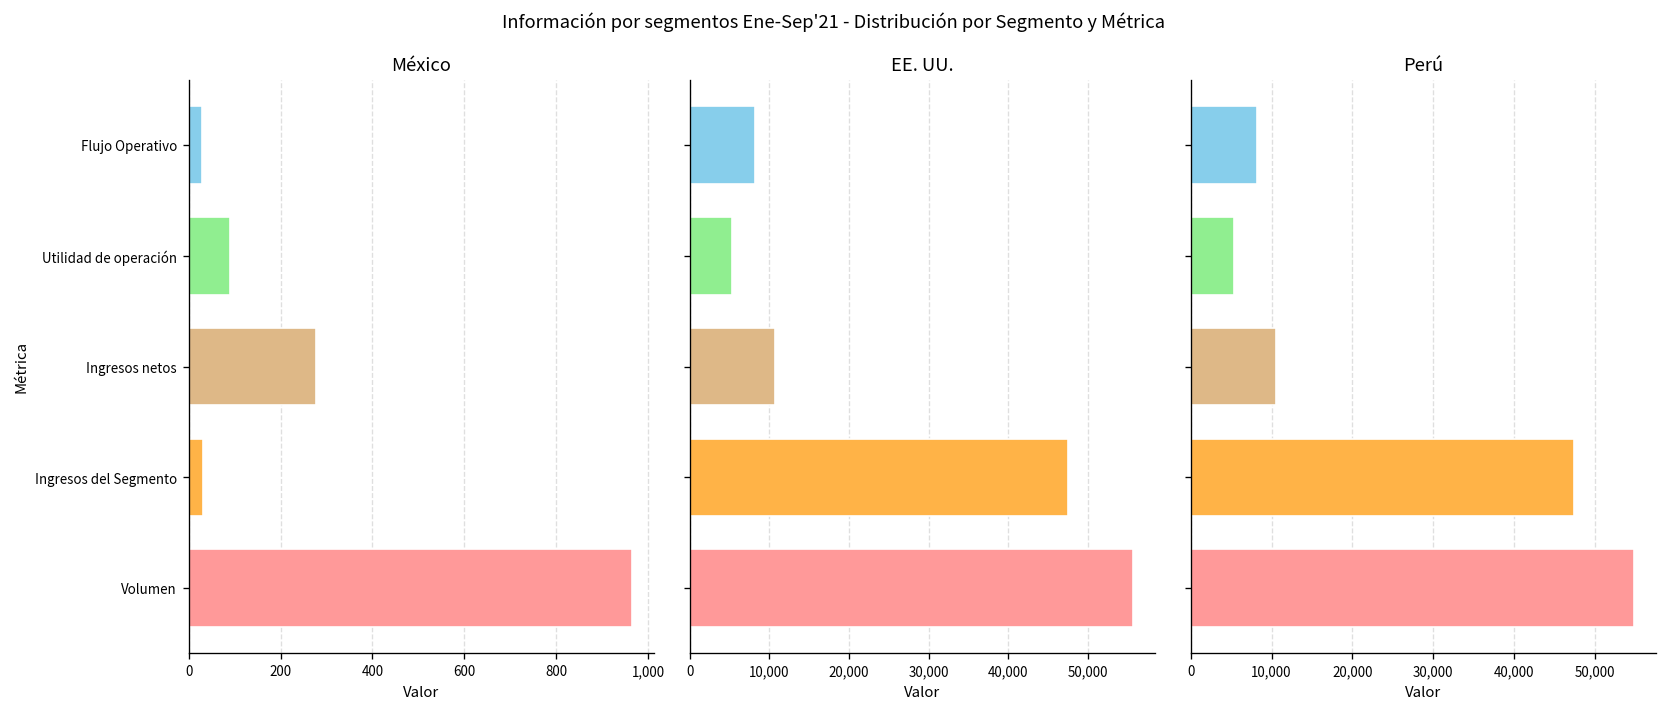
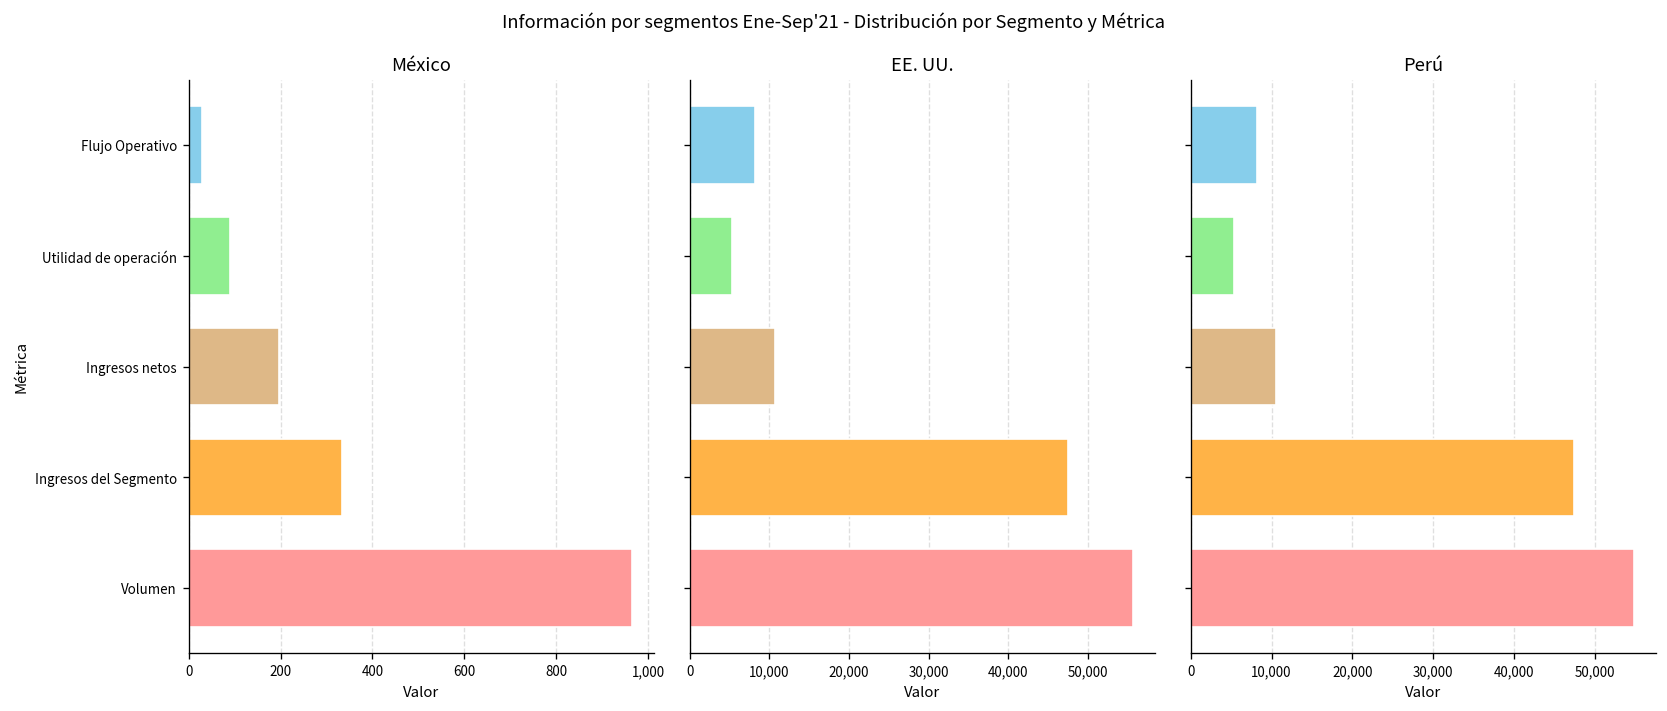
  {
    "México": {
      "Flujo Operativo": 30,
      "Utilidad de operación": 90,
-     "Ingresos netos": 280,
-     "Ingresos del Segmento": 30,
+     "Ingresos netos": 200,
+     "Ingresos del Segmento": 330,
      "Volumen": 960
    }
  }
